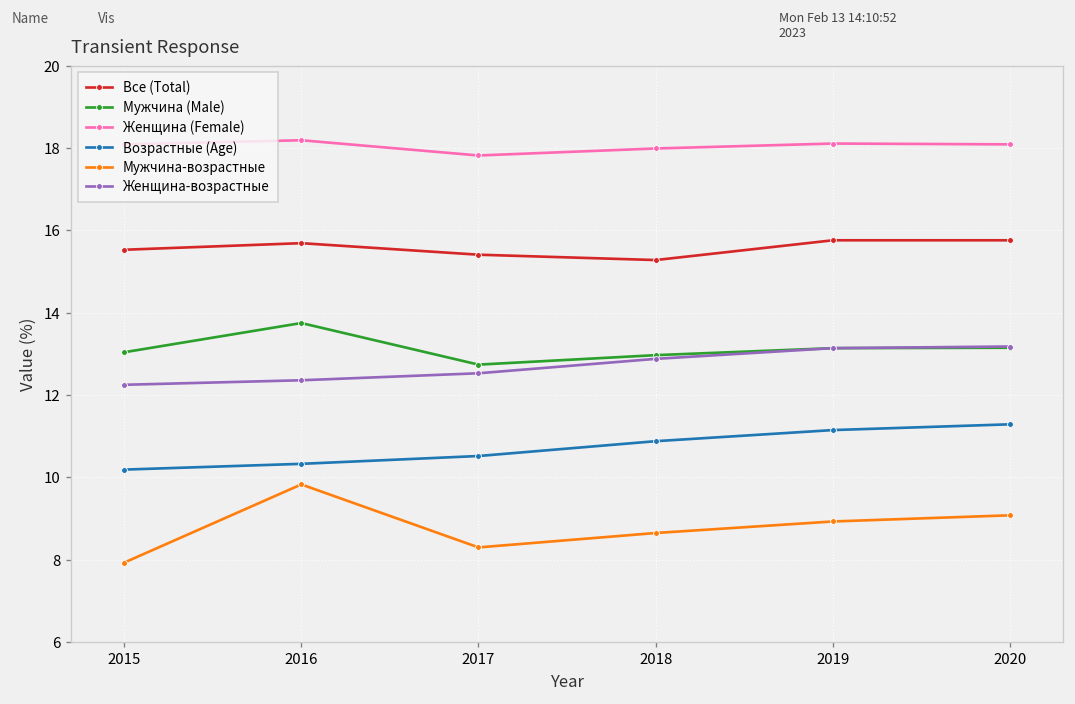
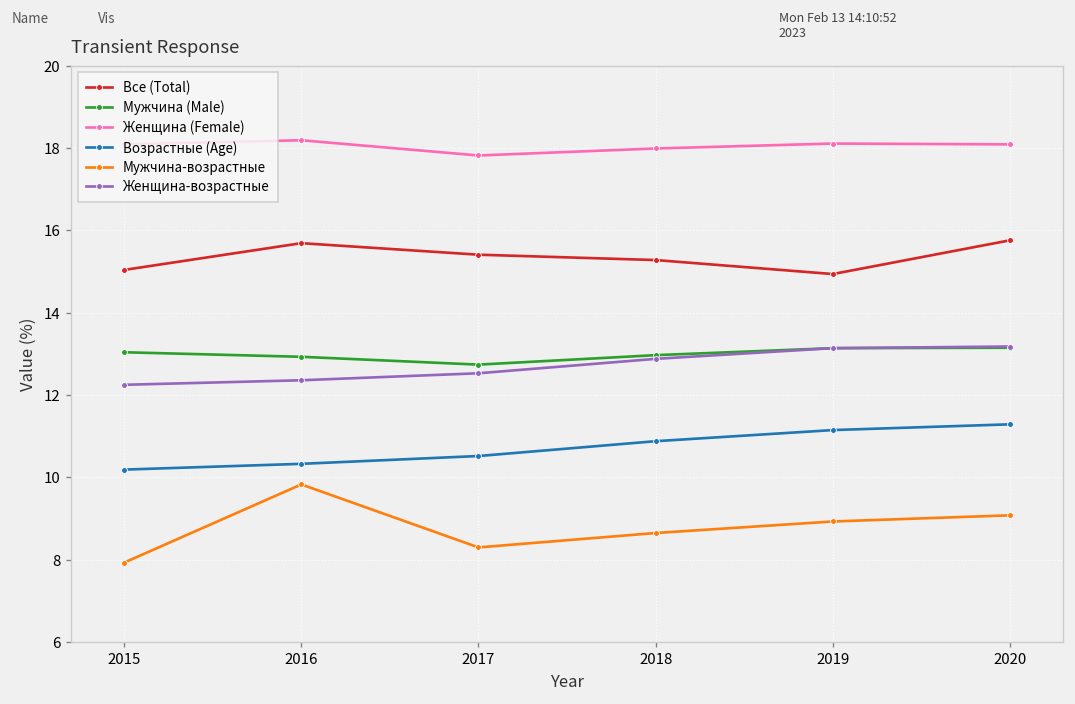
  {
    "Все (Total)": {
-     "2015": 15.5,
+     "2015": 15.0,
      "2016": 15.7,
      "2017": 15.4,
      "2018": 15.3,
-     "2019": 15.8,
+     "2019": 14.9,
      "2020": 15.8
    },
    "Мужчина (Male)": {
      "2015": 13.0,
-     "2016": 13.8,
+     "2016": 12.9,
      "2017": 12.7,
      "2018": 13.0
    },
    "Женщина (Female)": {
      "2016": 18.2,
      "2017": 17.8,
      "2018": 18.0,
      "2019": 18.1,
      "2020": 18.1
    },
    "Возрастные (Age)": {
      "2015": 10.2,
      "2016": 10.3,
      "2017": 10.5,
      "2018": 10.9,
      "2019": 11.2,
      "2020": 11.3
    },
    "Мужчина-возрастные": {
      "2015": 7.9,
      "2016": 9.8,
      "2017": 8.3,
      "2018": 8.7,
      "2019": 8.9,
      "2020": 9.1
    },
    "Женщина-возрастные": {
      "2015": 12.3,
      "2016": 12.4,
      "2017": 12.5,
      "2018": 12.9
    }
  }
